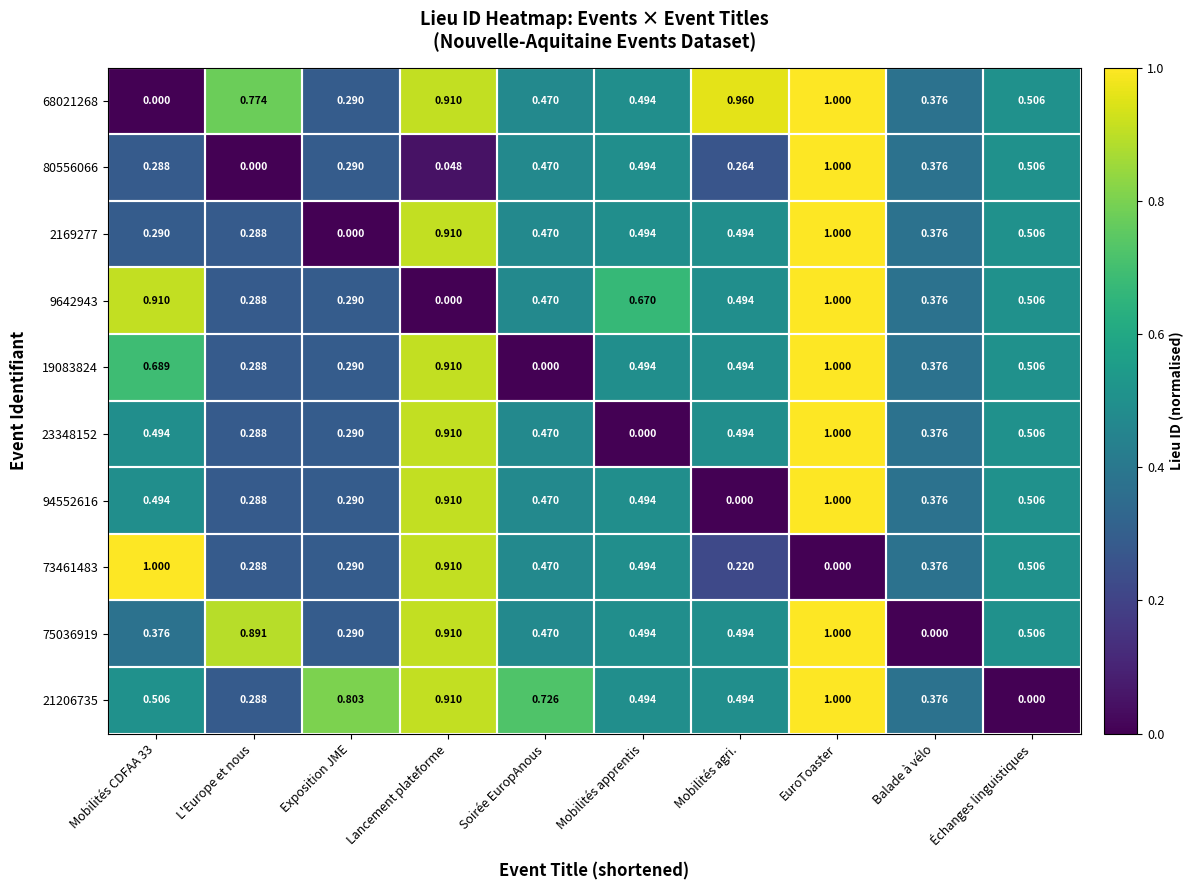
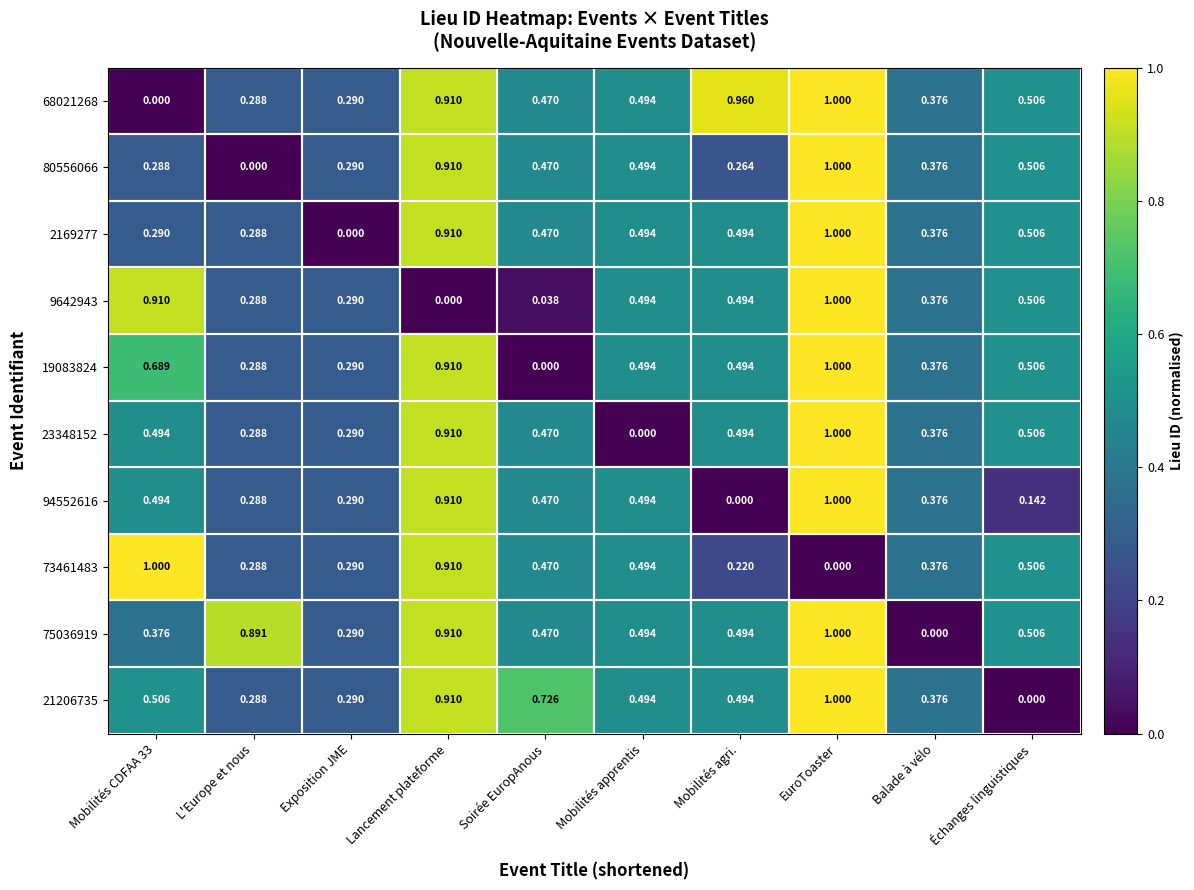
  {
    "68021268": {
      "Mobilités CDFAA 33": 0.000,
-     "L'Europe et nous": 0.774,
+     "L'Europe et nous": 0.288,
      "Exposition JME": 0.290,
      "Lancement plateforme": 0.910,
      "Soirée EuropAnous": 0.470,
      "Mobilités apprentis": 0.494,
      "Mobilités agri.": 0.960,
      "EuroToaster": 1.000,
      "Balade à vélo": 0.376,
      "Échanges linguistiques": 0.506
    },
    "80556066": {
      "Mobilités CDFAA 33": 0.288,
      "L'Europe et nous": 0.000,
      "Exposition JME": 0.290,
-     "Lancement plateforme": 0.048,
+     "Lancement plateforme": 0.910,
      "Soirée EuropAnous": 0.470,
      "Mobilités apprentis": 0.494,
      "Mobilités agri.": 0.264,
      "EuroToaster": 1.000,
      "Balade à vélo": 0.376,
      "Échanges linguistiques": 0.506
    },
    "2169277": {
      "Mobilités CDFAA 33": 0.290,
      "L'Europe et nous": 0.288,
      "Exposition JME": 0.000,
      "Lancement plateforme": 0.910,
      "Soirée EuropAnous": 0.470,
      "Mobilités apprentis": 0.494,
      "Mobilités agri.": 0.494,
      "EuroToaster": 1.000,
      "Balade à vélo": 0.376,
      "Échanges linguistiques": 0.506
    },
    "9642943": {
      "Mobilités CDFAA 33": 0.910,
      "L'Europe et nous": 0.288,
      "Exposition JME": 0.290,
      "Lancement plateforme": 0.000,
-     "Soirée EuropAnous": 0.470,
-     "Mobilités apprentis": 0.670,
+     "Soirée EuropAnous": 0.038,
+     "Mobilités apprentis": 0.494,
      "Mobilités agri.": 0.494,
      "EuroToaster": 1.000,
      "Balade à vélo": 0.376,
      "Échanges linguistiques": 0.506
    },
    "19083824": {
      "Mobilités CDFAA 33": 0.689,
      "L'Europe et nous": 0.288,
      "Exposition JME": 0.290,
      "Lancement plateforme": 0.910,
      "Soirée EuropAnous": 0.000,
      "Mobilités apprentis": 0.494,
      "Mobilités agri.": 0.494,
      "EuroToaster": 1.000,
      "Balade à vélo": 0.376,
      "Échanges linguistiques": 0.506
    },
    "23348152": {
      "Mobilités CDFAA 33": 0.494,
      "L'Europe et nous": 0.288,
      "Exposition JME": 0.290,
      "Lancement plateforme": 0.910,
      "Soirée EuropAnous": 0.470,
      "Mobilités apprentis": 0.000,
      "Mobilités agri.": 0.494,
      "EuroToaster": 1.000,
      "Balade à vélo": 0.376,
      "Échanges linguistiques": 0.506
    },
    "94552616": {
      "Mobilités CDFAA 33": 0.494,
      "L'Europe et nous": 0.288,
      "Exposition JME": 0.290,
      "Lancement plateforme": 0.910,
      "Soirée EuropAnous": 0.470,
      "Mobilités apprentis": 0.494,
      "Mobilités agri.": 0.000,
      "EuroToaster": 1.000,
      "Balade à vélo": 0.376,
-     "Échanges linguistiques": 0.506
+     "Échanges linguistiques": 0.142
    },
    "73461483": {
      "Mobilités CDFAA 33": 1.000,
      "L'Europe et nous": 0.288,
      "Exposition JME": 0.290,
      "Lancement plateforme": 0.910,
      "Soirée EuropAnous": 0.470,
      "Mobilités apprentis": 0.494,
      "Mobilités agri.": 0.220,
      "EuroToaster": 0.000,
      "Balade à vélo": 0.376,
      "Échanges linguistiques": 0.506
    },
    "75036919": {
      "Mobilités CDFAA 33": 0.376,
      "L'Europe et nous": 0.891,
      "Exposition JME": 0.290,
      "Lancement plateforme": 0.910,
      "Soirée EuropAnous": 0.470,
      "Mobilités apprentis": 0.494,
      "Mobilités agri.": 0.494,
      "EuroToaster": 1.000,
      "Balade à vélo": 0.000,
      "Échanges linguistiques": 0.506
    },
    "21206735": {
      "Mobilités CDFAA 33": 0.506,
      "L'Europe et nous": 0.288,
-     "Exposition JME": 0.803,
+     "Exposition JME": 0.290,
      "Lancement plateforme": 0.910,
      "Soirée EuropAnous": 0.726,
      "Mobilités apprentis": 0.494,
      "Mobilités agri.": 0.494,
      "EuroToaster": 1.000,
      "Balade à vélo": 0.376,
      "Échanges linguistiques": 0.000
    }
  }
